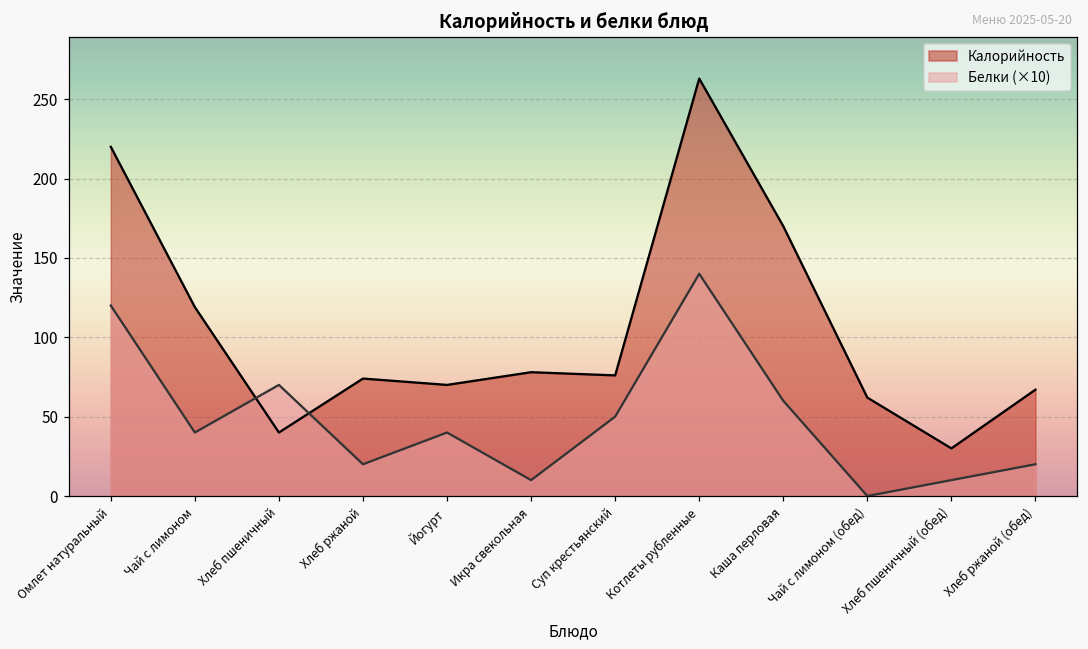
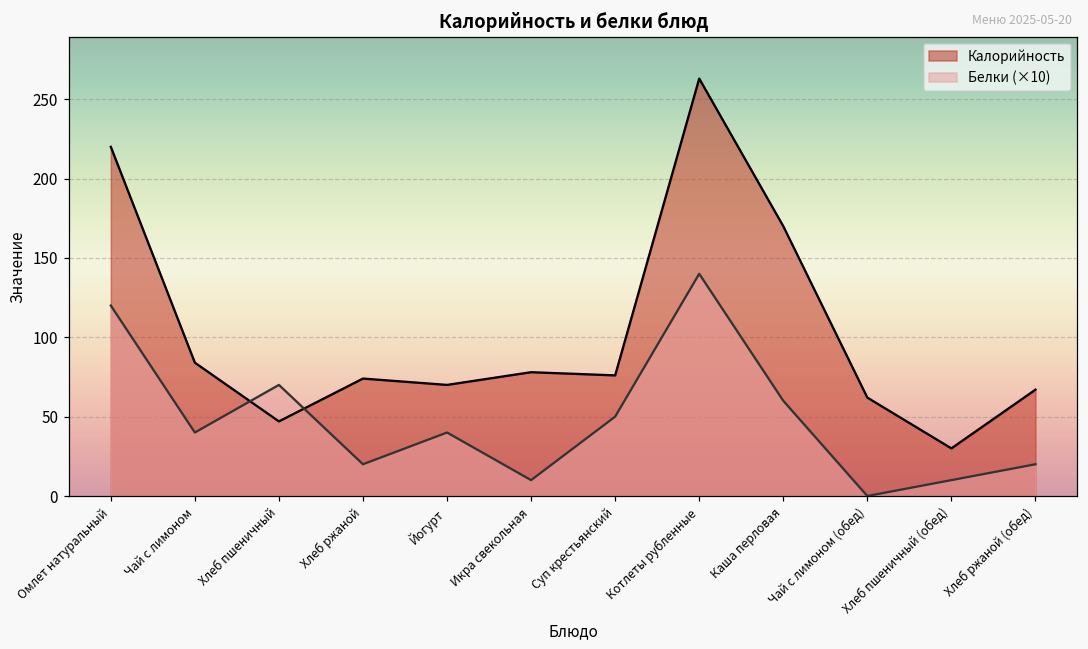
  {
    "Калорийность": {
      "Омлет натуральный": 220,
-     "Чай с лимоном": 119,
-     "Хлеб пшеничный": 40,
+     "Чай с лимоном": 84,
+     "Хлеб пшеничный": 47,
      "Хлеб ржаной": 74,
      "Йогурт": 70,
      "Икра свекольная": 78,
      "Суп крестьянский": 76,
      "Котлеты рубленные": 263,
      "Каша перловая": 170,
      "Чай с лимоном (обед)": 62,
      "Хлеб пшеничный (обед)": 30,
      "Хлеб ржаной (обед)": 67
    },
    "Белки (×10)": {
      "Омлет натуральный": 120,
      "Чай с лимоном": 40,
      "Хлеб пшеничный": 70,
      "Хлеб ржаной": 20,
      "Йогурт": 40,
      "Икра свекольная": 10,
      "Суп крестьянский": 50,
      "Котлеты рубленные": 140,
      "Каша перловая": 60,
      "Чай с лимоном (обед)": 0,
      "Хлеб пшеничный (обед)": 10,
      "Хлеб ржаной (обед)": 20
    }
  }
